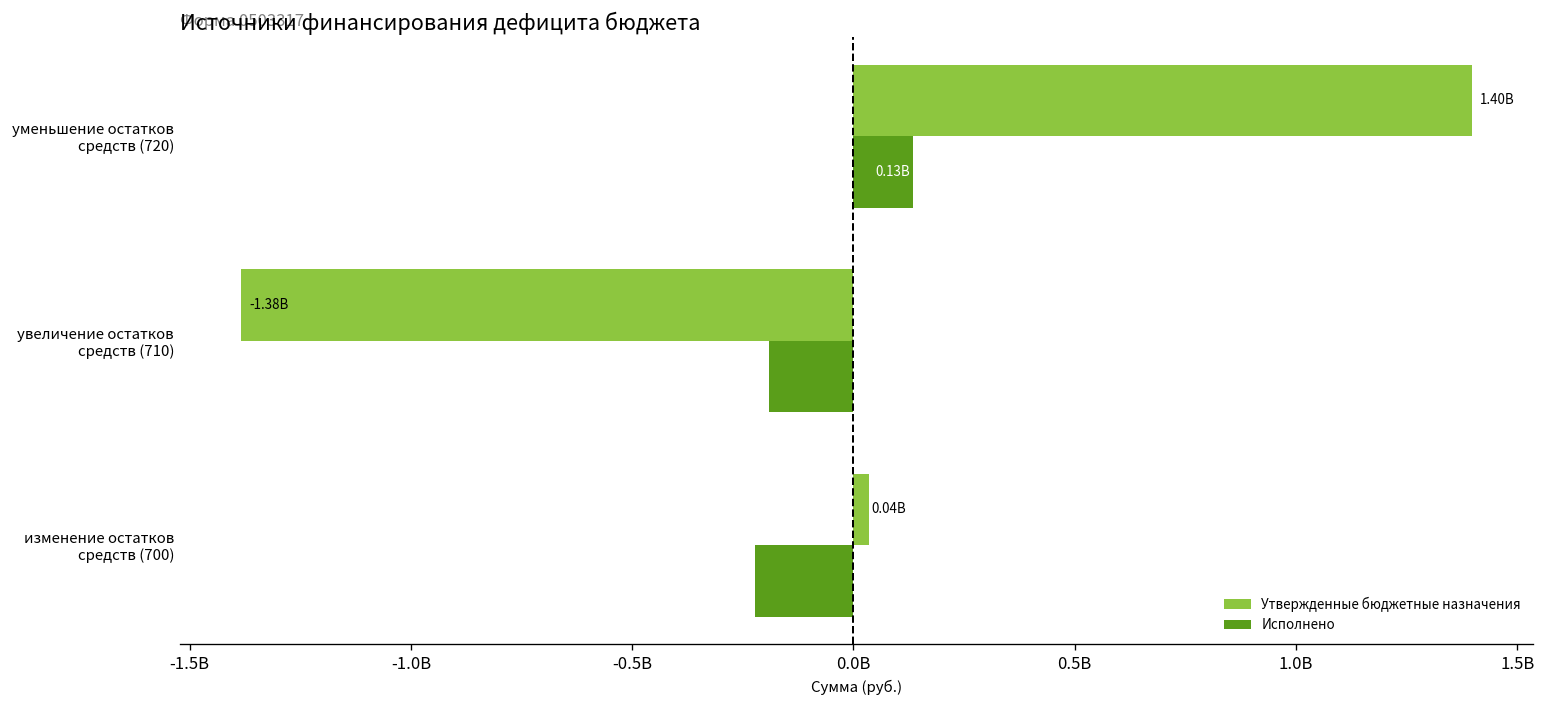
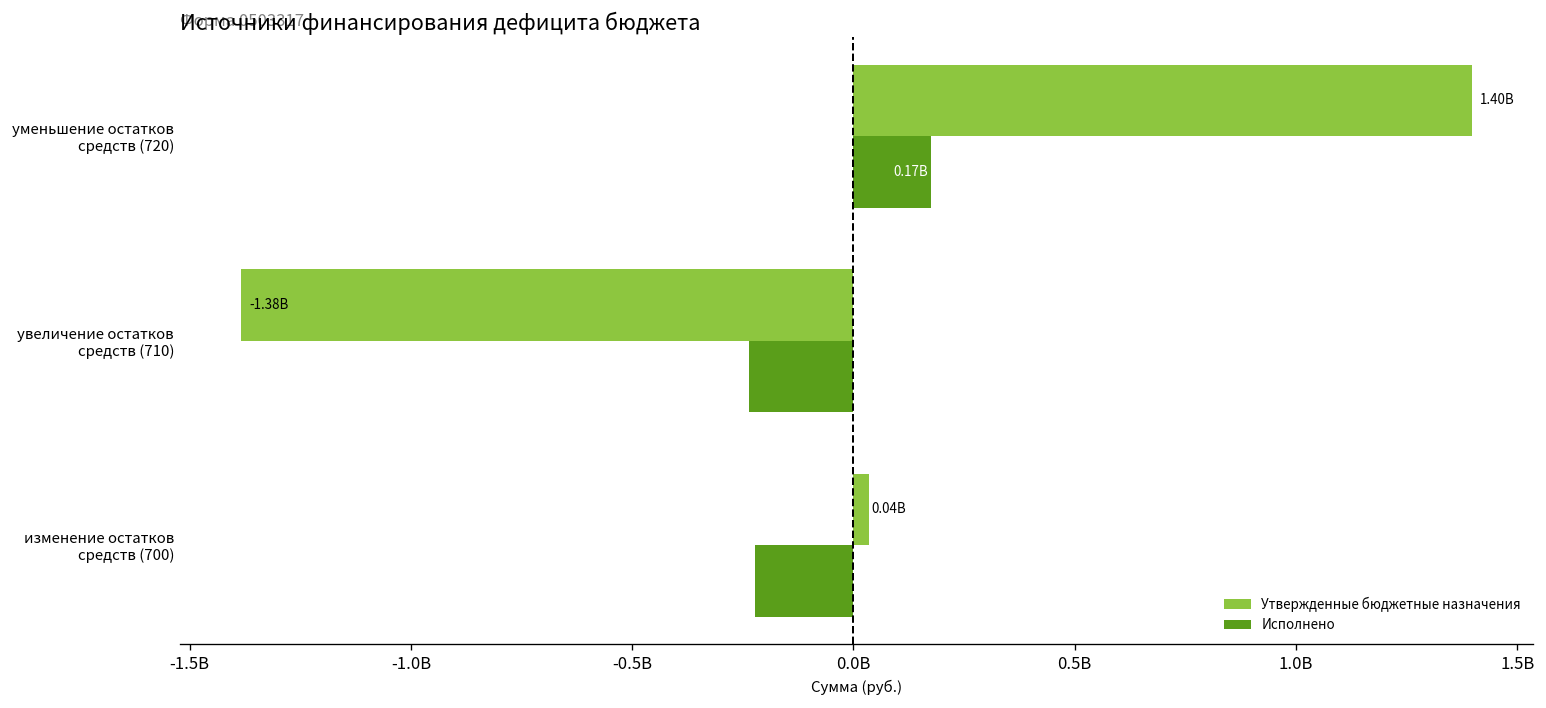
  {
    "Утвержденные бюджетные назначения": {
      "уменьшение остатков средств (720)": "1.40B",
      "увеличение остатков средств (710)": "-1.38B",
      "изменение остатков средств (700)": "0.04B"
    },
    "Исполнено": {
-     "уменьшение остатков средств (720)": "0.13B",
-     "увеличение остатков средств (710)": "-190000000"
+     "уменьшение остатков средств (720)": "0.17B",
+     "увеличение остатков средств (710)": "-240000000"
    }
  }
